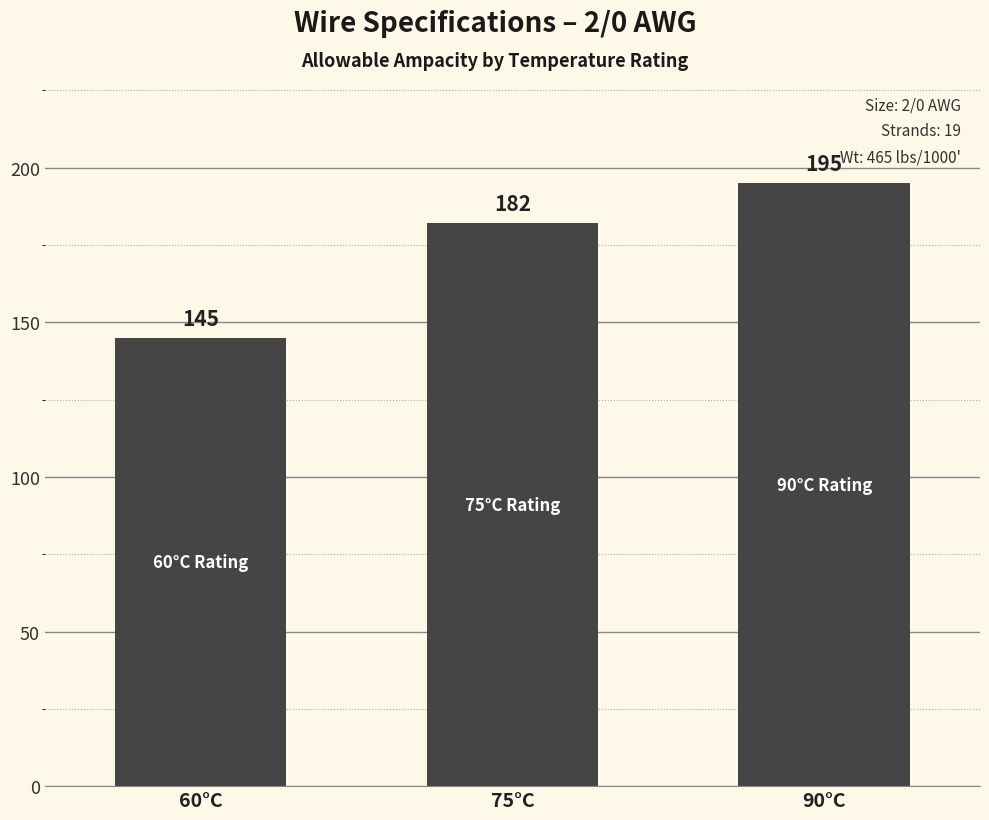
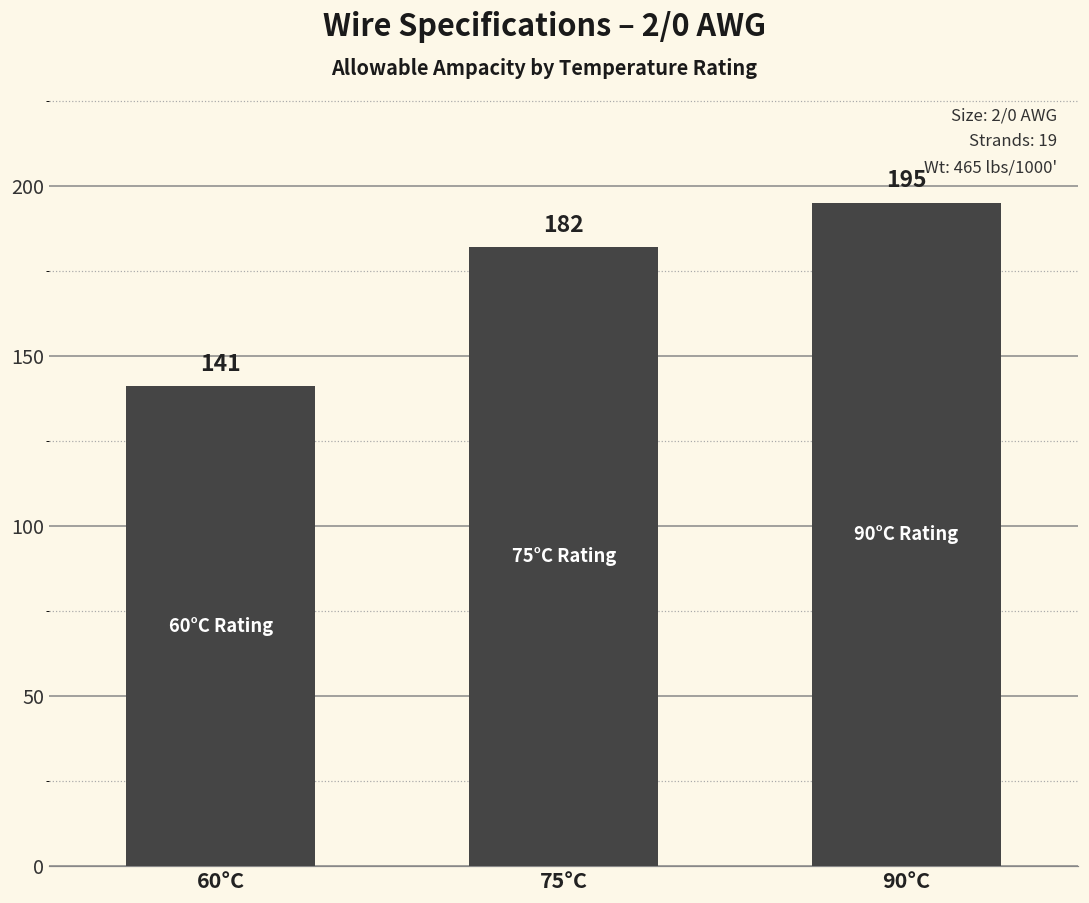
  {
-   "60°C": 145,
+   "60°C": 141,
    "75°C": 182,
    "90°C": 195
  }
